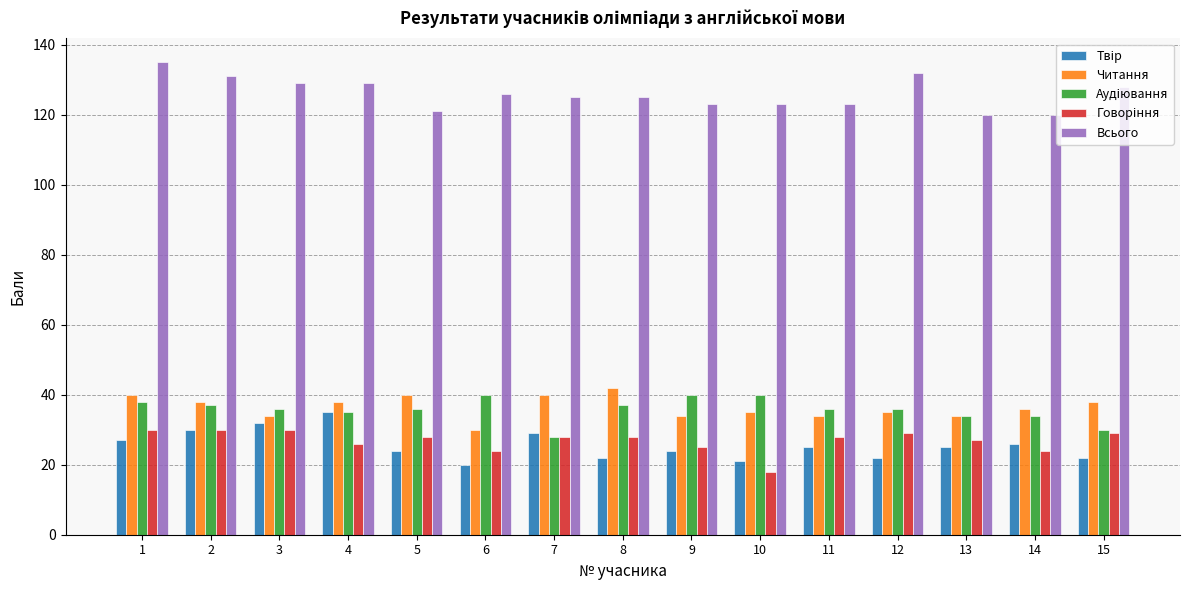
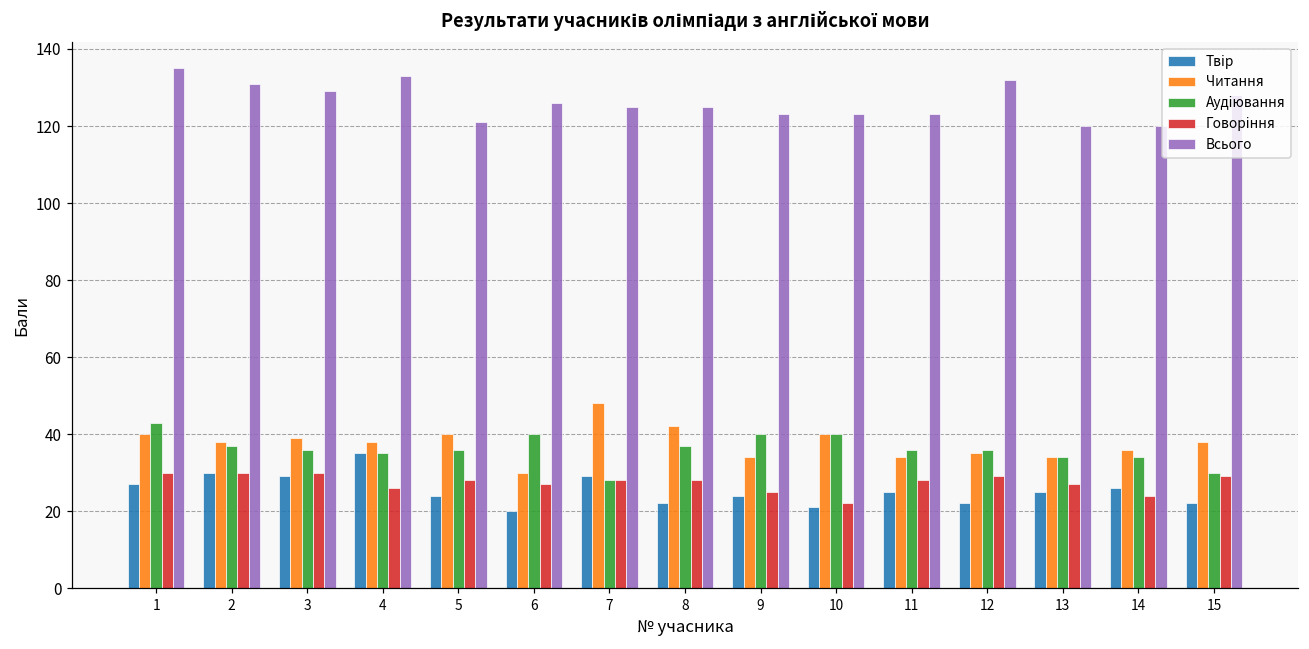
  {
    "Твір": {
      "1": 27,
      "2": 30,
-     "3": 32,
+     "3": 29,
      "4": 35,
      "5": 24,
      "6": 20,
      "7": 29,
      "8": 22,
      "9": 24,
      "10": 21,
      "11": 25,
      "12": 22,
      "13": 25,
      "14": 26,
      "15": 22
    },
    "Читання": {
      "1": 40,
      "2": 38,
-     "3": 34,
+     "3": 39,
      "4": 38,
      "5": 40,
      "6": 30,
-     "7": 40,
+     "7": 48,
      "8": 42,
      "9": 34,
-     "10": 35,
+     "10": 40,
      "11": 34,
      "12": 35,
      "13": 34,
      "14": 36,
      "15": 38
    },
    "Аудіювання": {
-     "1": 38,
+     "1": 43,
      "2": 37,
      "3": 36,
      "4": 35,
      "5": 36,
      "6": 40,
      "7": 28,
      "8": 37,
      "9": 40,
      "10": 40,
      "11": 36,
      "12": 36,
      "13": 34,
      "14": 34,
      "15": 30
    },
    "Говоріння": {
      "1": 30,
      "2": 30,
      "3": 30,
      "4": 26,
      "5": 28,
-     "6": 24,
+     "6": 27,
      "7": 28,
      "8": 28,
      "9": 25,
-     "10": 18,
+     "10": 22,
      "11": 28,
      "12": 29,
      "13": 27,
      "14": 24,
      "15": 29
    },
    "Всього": {
      "1": 135,
      "2": 131,
      "3": 129,
-     "4": 129,
+     "4": 133,
      "5": 121,
      "6": 126,
      "7": 125,
      "8": 125,
      "9": 123,
      "10": 123,
      "11": 123,
      "12": 132,
      "13": 120,
      "14": 120
    }
  }
